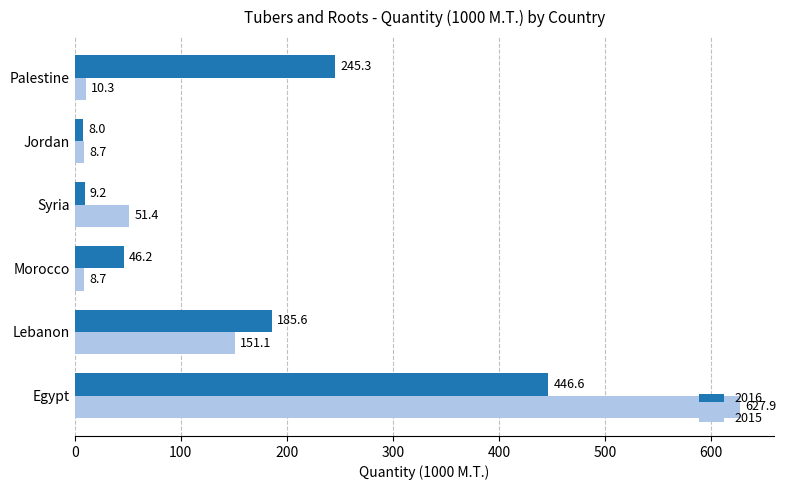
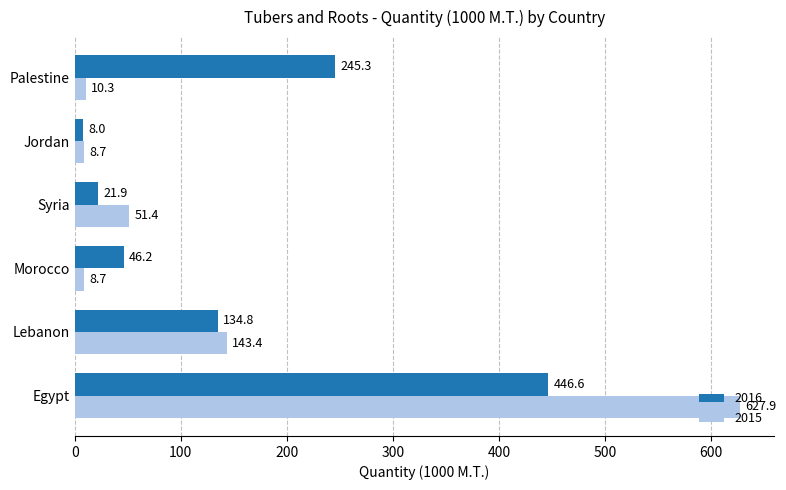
  {
    "2016": {
      "Palestine": 245.3,
      "Jordan": 8.0,
-     "Syria": 9.2,
+     "Syria": 21.9,
      "Morocco": 46.2,
-     "Lebanon": 185.6,
+     "Lebanon": 134.8,
      "Egypt": 446.6
    },
    "2015": {
      "Palestine": 10.3,
      "Jordan": 8.7,
      "Syria": 51.4,
      "Morocco": 8.7,
-     "Lebanon": 151.1,
+     "Lebanon": 143.4,
      "Egypt": 627.9
    }
  }
